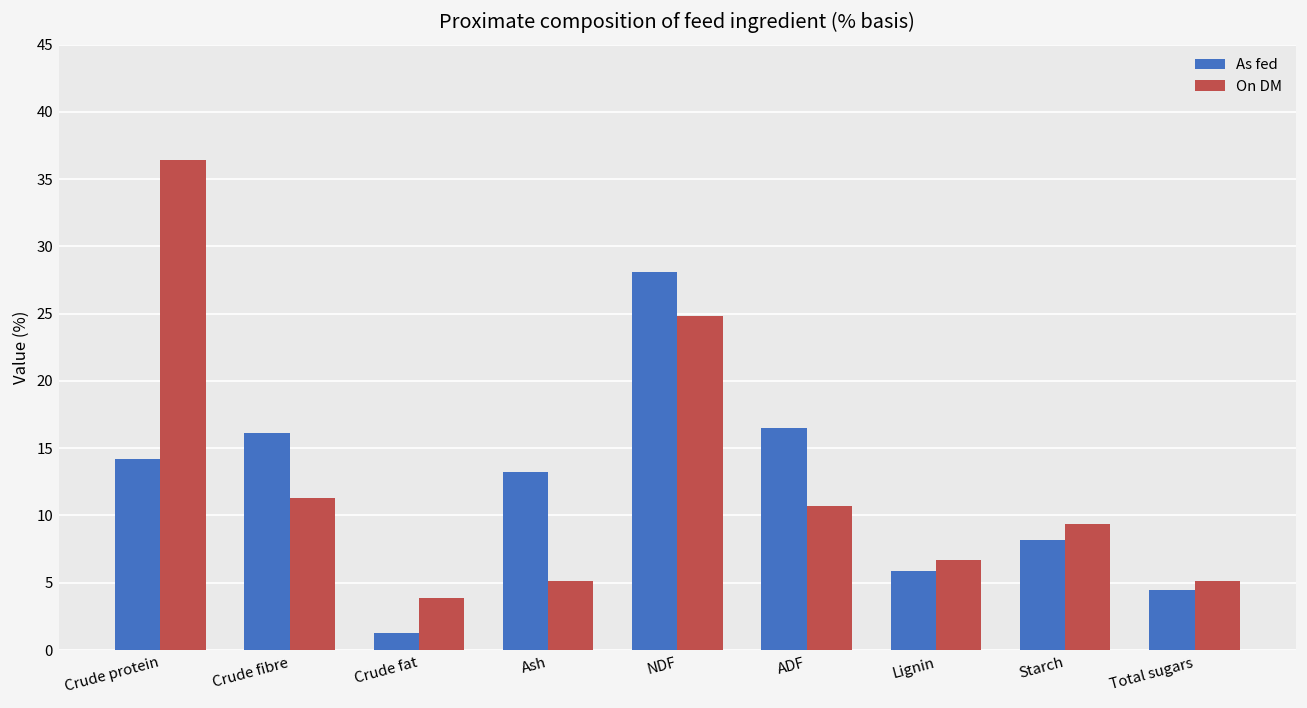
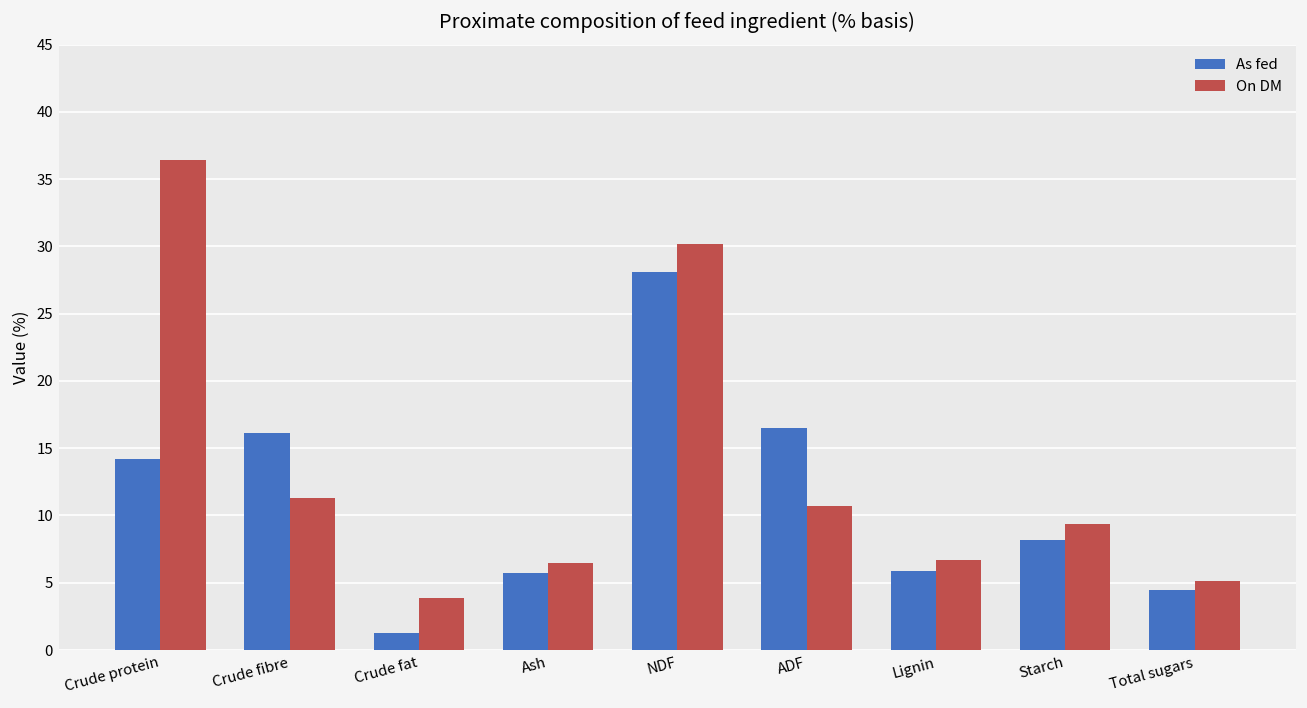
  {
    "As fed": {
      "Crude protein": 14.2,
      "Crude fibre": 16.1,
      "Crude fat": 1.3,
-     "Ash": 13.2,
+     "Ash": 5.7,
      "NDF": 28.1,
      "ADF": 16.5,
      "Lignin": 5.9,
      "Starch": 8.2,
      "Total sugars": 4.5
    },
    "On DM": {
      "Crude protein": 36.4,
      "Crude fibre": 11.3,
      "Crude fat": 3.9,
-     "Ash": 5.1,
-     "NDF": 24.8,
+     "Ash": 6.5,
+     "NDF": 30.2,
      "ADF": 10.7,
      "Lignin": 6.7,
      "Starch": 9.4,
      "Total sugars": 5.1
    }
  }
